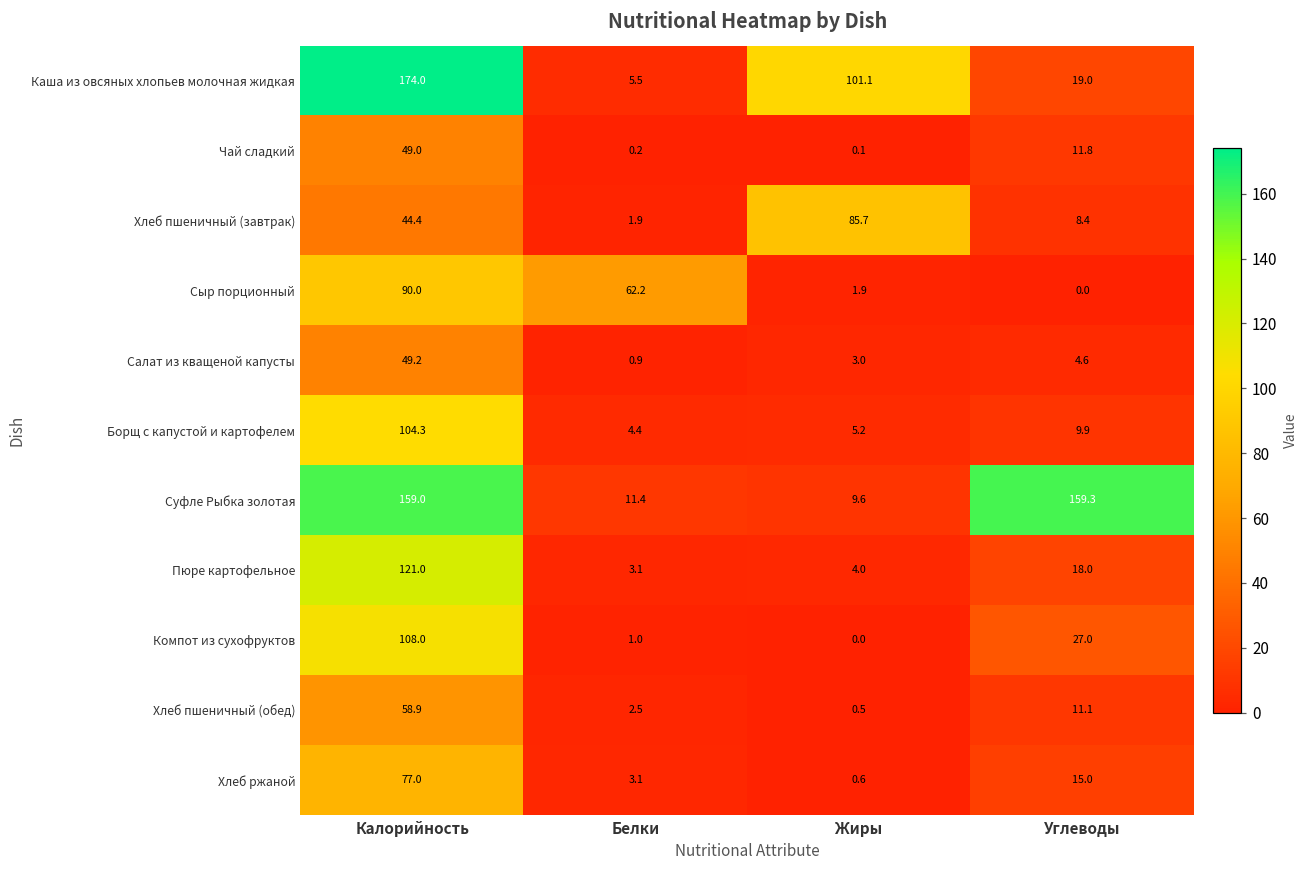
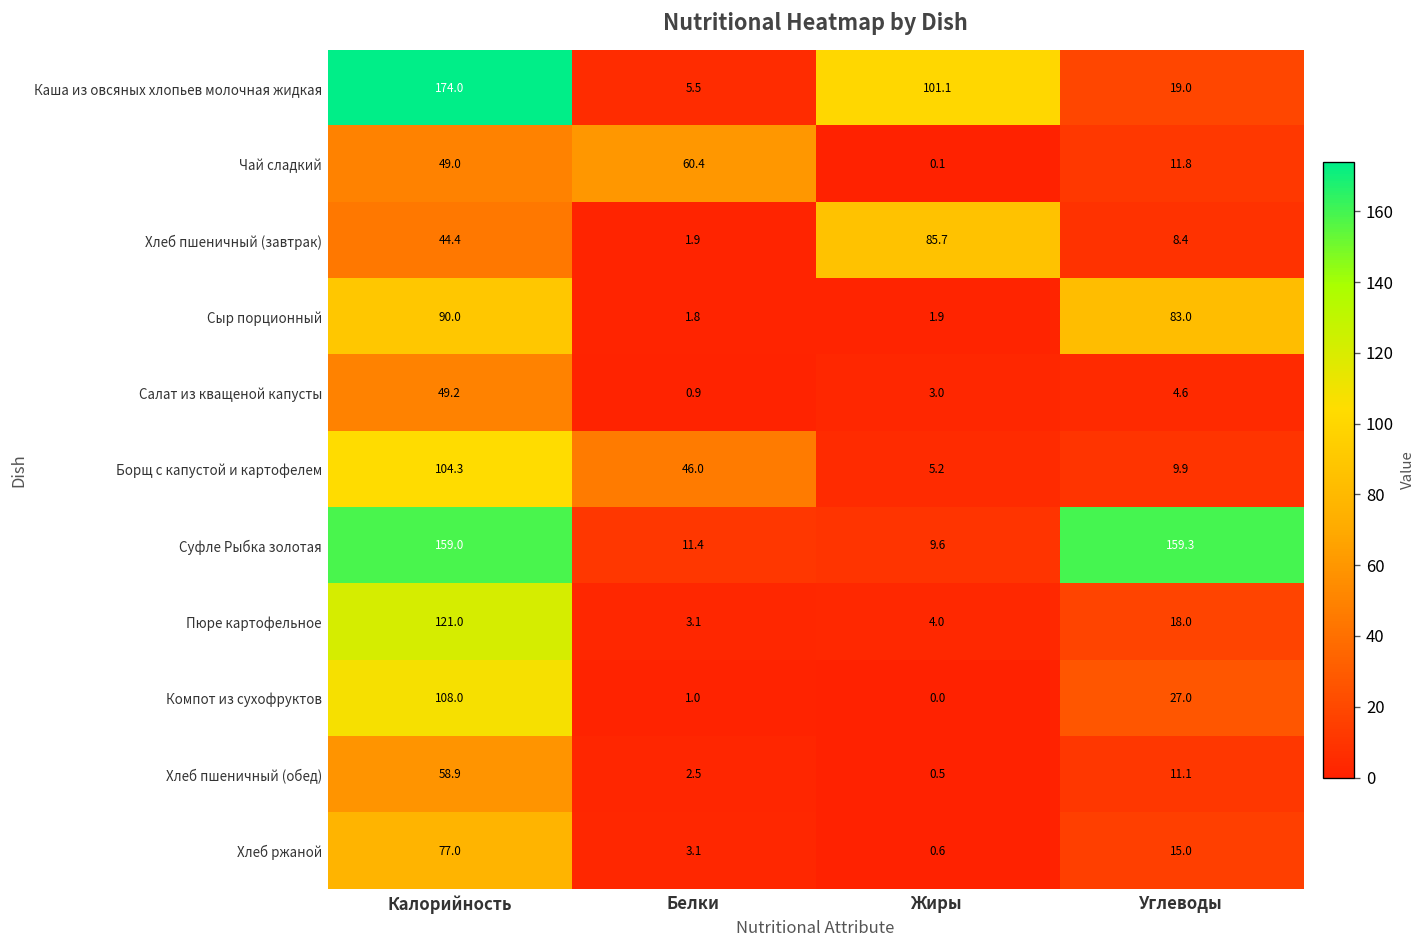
  {
    "Каша из овсяных хлопьев молочная жидкая": {
      "Калорийность": 174.0,
      "Белки": 5.5,
      "Жиры": 101.1,
      "Углеводы": 19.0
    },
    "Чай сладкий": {
      "Калорийность": 49.0,
-     "Белки": 0.2,
+     "Белки": 60.4,
      "Жиры": 0.1,
      "Углеводы": 11.8
    },
    "Хлеб пшеничный (завтрак)": {
      "Калорийность": 44.4,
      "Белки": 1.9,
      "Жиры": 85.7,
      "Углеводы": 8.4
    },
    "Сыр порционный": {
      "Калорийность": 90.0,
-     "Белки": 62.2,
+     "Белки": 1.8,
      "Жиры": 1.9,
-     "Углеводы": 0.0
+     "Углеводы": 83.0
    },
    "Салат из кващеной капусты": {
      "Калорийность": 49.2,
      "Белки": 0.9,
      "Жиры": 3.0,
      "Углеводы": 4.6
    },
    "Борщ с капустой и картофелем": {
      "Калорийность": 104.3,
-     "Белки": 4.4,
+     "Белки": 46.0,
      "Жиры": 5.2,
      "Углеводы": 9.9
    },
    "Суфле Рыбка золотая": {
      "Калорийность": 159.0,
      "Белки": 11.4,
      "Жиры": 9.6,
      "Углеводы": 159.3
    },
    "Пюре картофельное": {
      "Калорийность": 121.0,
      "Белки": 3.1,
      "Жиры": 4.0,
      "Углеводы": 18.0
    },
    "Компот из сухофруктов": {
      "Калорийность": 108.0,
      "Белки": 1.0,
      "Жиры": 0.0,
      "Углеводы": 27.0
    },
    "Хлеб пшеничный (обед)": {
      "Калорийность": 58.9,
      "Белки": 2.5,
      "Жиры": 0.5,
      "Углеводы": 11.1
    },
    "Хлеб ржаной": {
      "Калорийность": 77.0,
      "Белки": 3.1,
      "Жиры": 0.6,
      "Углеводы": 15.0
    }
  }
